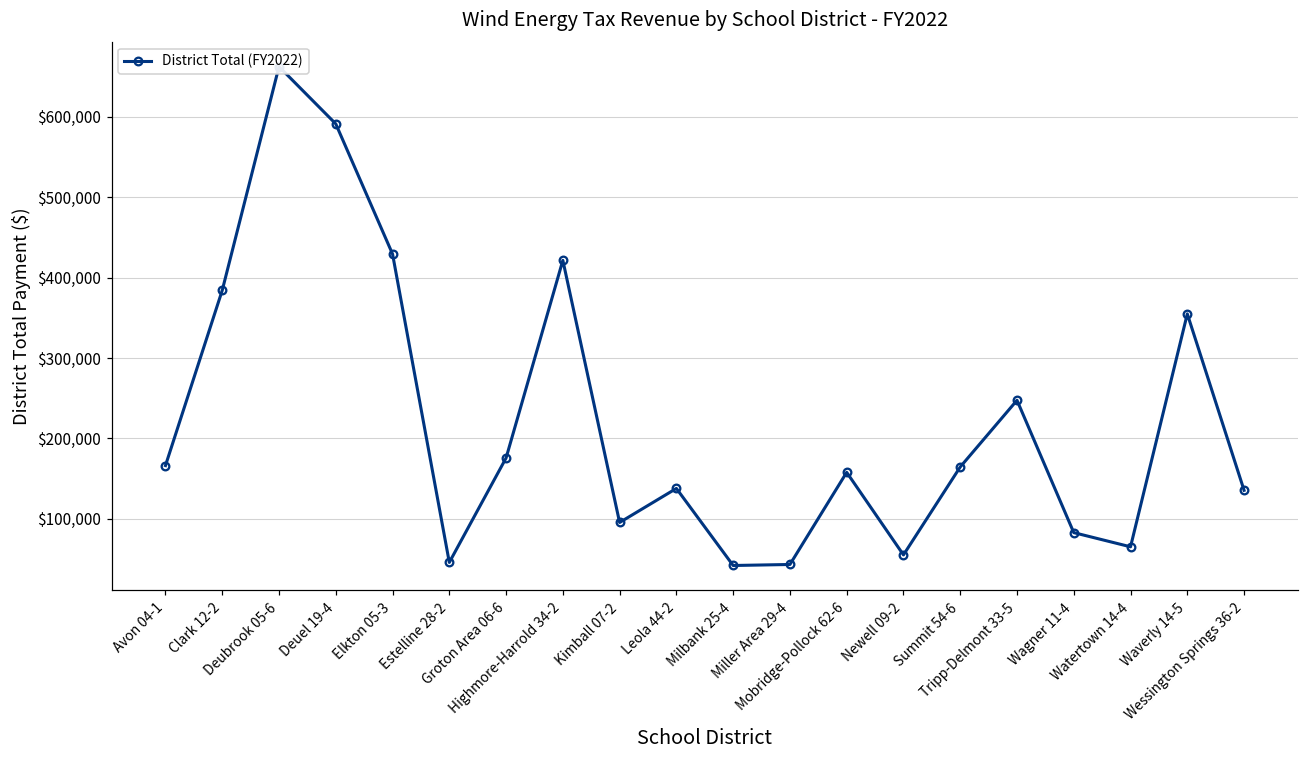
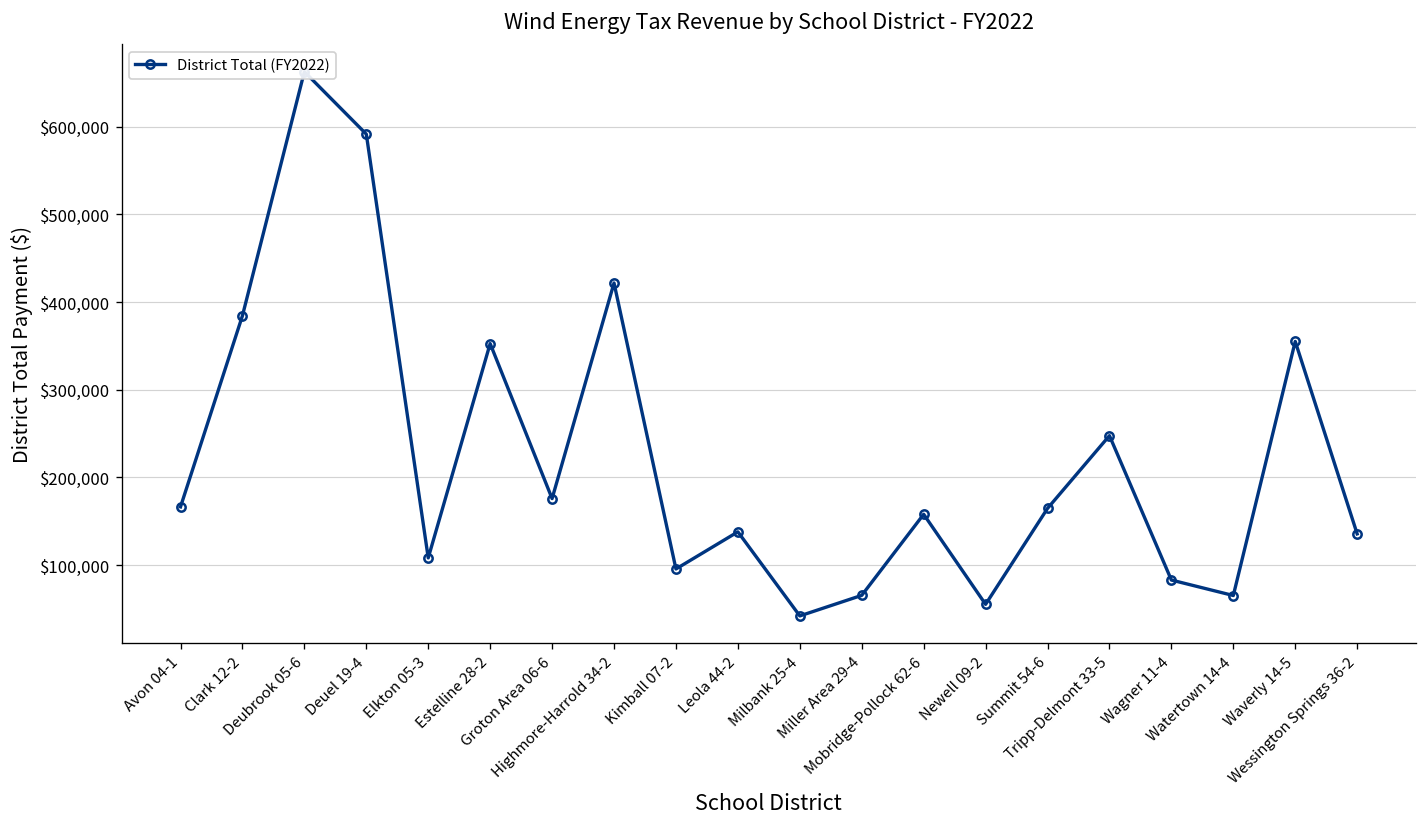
  {
    "Avon 04-1": "$170,000",
    "Clark 12-2": "$380,000",
    "Deuel 19-4": "$590,000",
-   "Elkton 05-3": "$430,000",
-   "Estelline 28-2": "$50,000",
+   "Elkton 05-3": "$110,000",
+   "Estelline 28-2": "$350,000",
    "Groton Area 06-6": "$180,000",
    "Highmore-Harrold 34-2": "$420,000",
    "Kimball 07-2": "$100,000",
    "Leola 44-2": "$140,000",
    "Milbank 25-4": "$40,000",
-   "Miller Area 29-4": "$40,000",
+   "Miller Area 29-4": "$70,000",
    "Mobridge-Pollock 62-6": "$160,000",
    "Newell 09-2": "$60,000",
    "Summit 54-6": "$160,000",
    "Tripp-Delmont 33-5": "$250,000",
    "Wagner 11-4": "$80,000",
    "Watertown 14-4": "$70,000",
    "Waverly 14-5": "$350,000",
    "Wessington Springs 36-2": "$140,000"
  }
